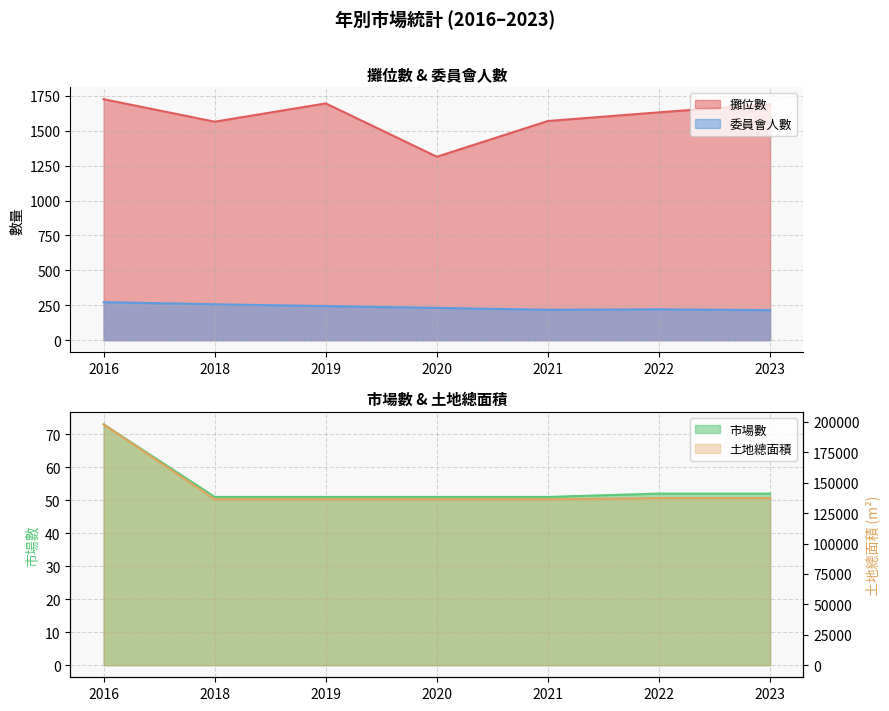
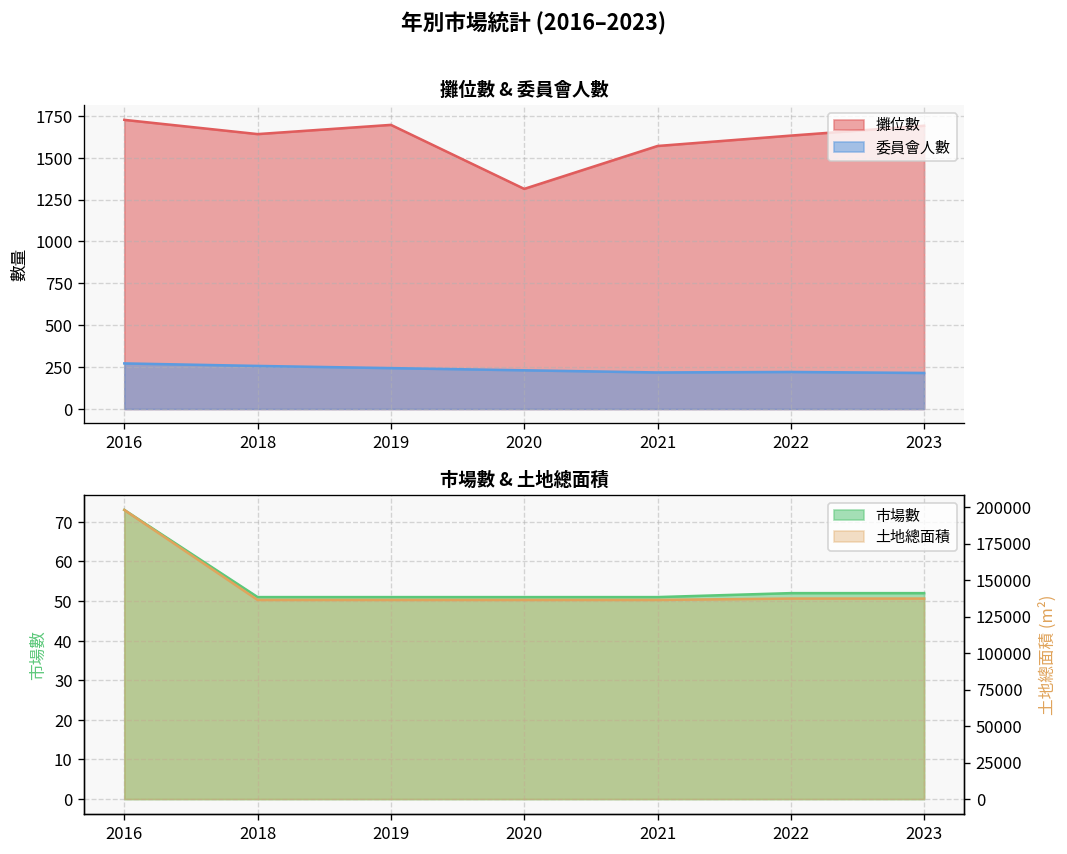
  {
    "攤位數 & 委員會人數": {
      "攤位數": {
        "2016": 1730,
-       "2018": 1570,
+       "2018": 1640,
        "2019": 1700,
        "2020": 1310,
        "2021": 1570,
        "2022": 1630
      },
      "委員會人數": {
        "2016": 270,
        "2018": 260,
        "2019": 240,
        "2020": 230,
        "2021": 220,
        "2022": 220,
        "2023": 220
      }
    }
  }
